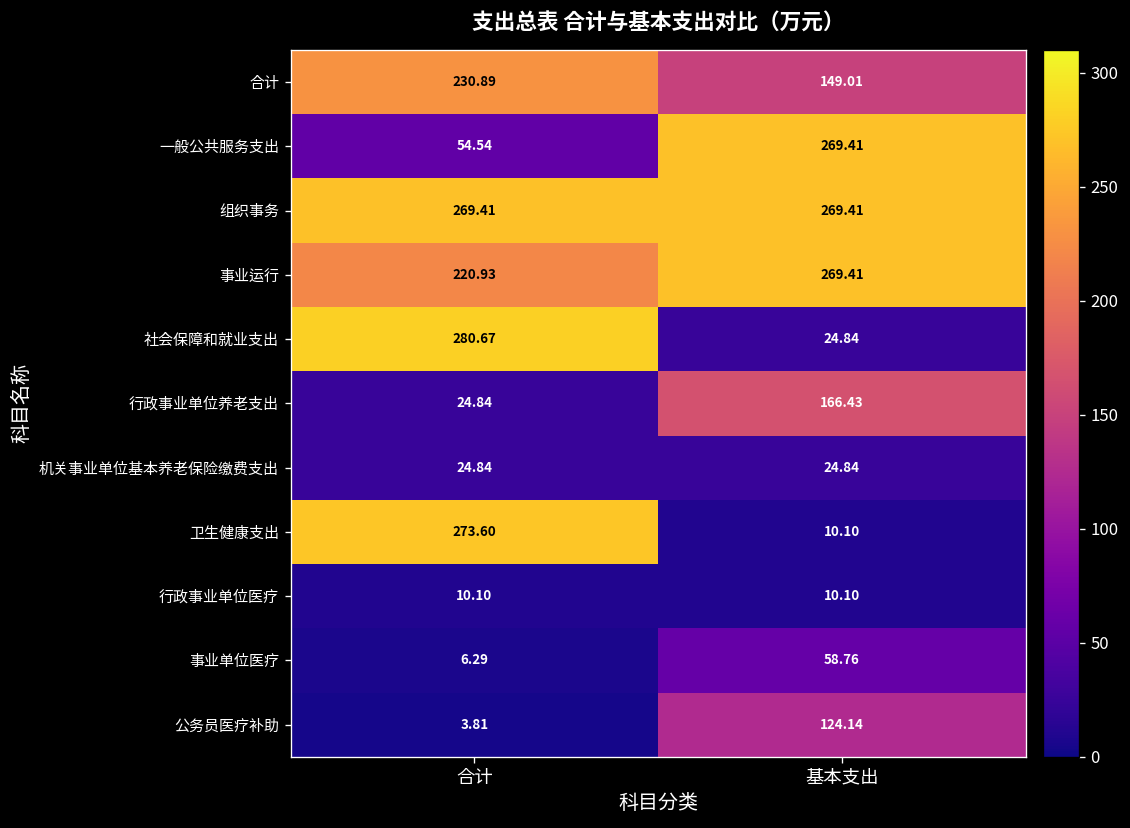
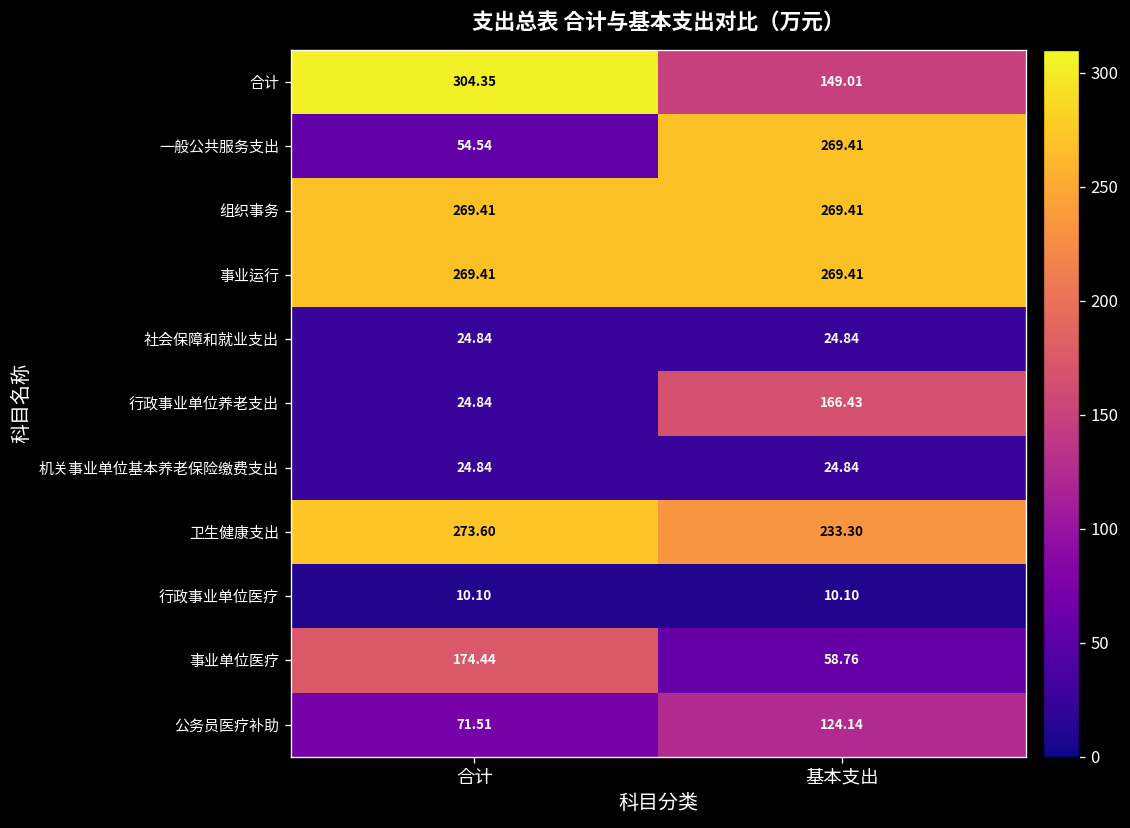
  {
    "合计": {
-     "合计": 230.89,
+     "合计": 304.35,
      "基本支出": 149.01
    },
    "一般公共服务支出": {
      "合计": 54.54,
      "基本支出": 269.41
    },
    "组织事务": {
      "合计": 269.41,
      "基本支出": 269.41
    },
    "事业运行": {
-     "合计": 220.93,
+     "合计": 269.41,
      "基本支出": 269.41
    },
    "社会保障和就业支出": {
-     "合计": 280.67,
+     "合计": 24.84,
      "基本支出": 24.84
    },
    "行政事业单位养老支出": {
      "合计": 24.84,
      "基本支出": 166.43
    },
    "机关事业单位基本养老保险缴费支出": {
      "合计": 24.84,
      "基本支出": 24.84
    },
    "卫生健康支出": {
      "合计": 273.60,
-     "基本支出": 10.10
+     "基本支出": 233.30
    },
    "行政事业单位医疗": {
      "合计": 10.10,
      "基本支出": 10.10
    },
    "事业单位医疗": {
-     "合计": 6.29,
+     "合计": 174.44,
      "基本支出": 58.76
    },
    "公务员医疗补助": {
-     "合计": 3.81,
+     "合计": 71.51,
      "基本支出": 124.14
    }
  }
